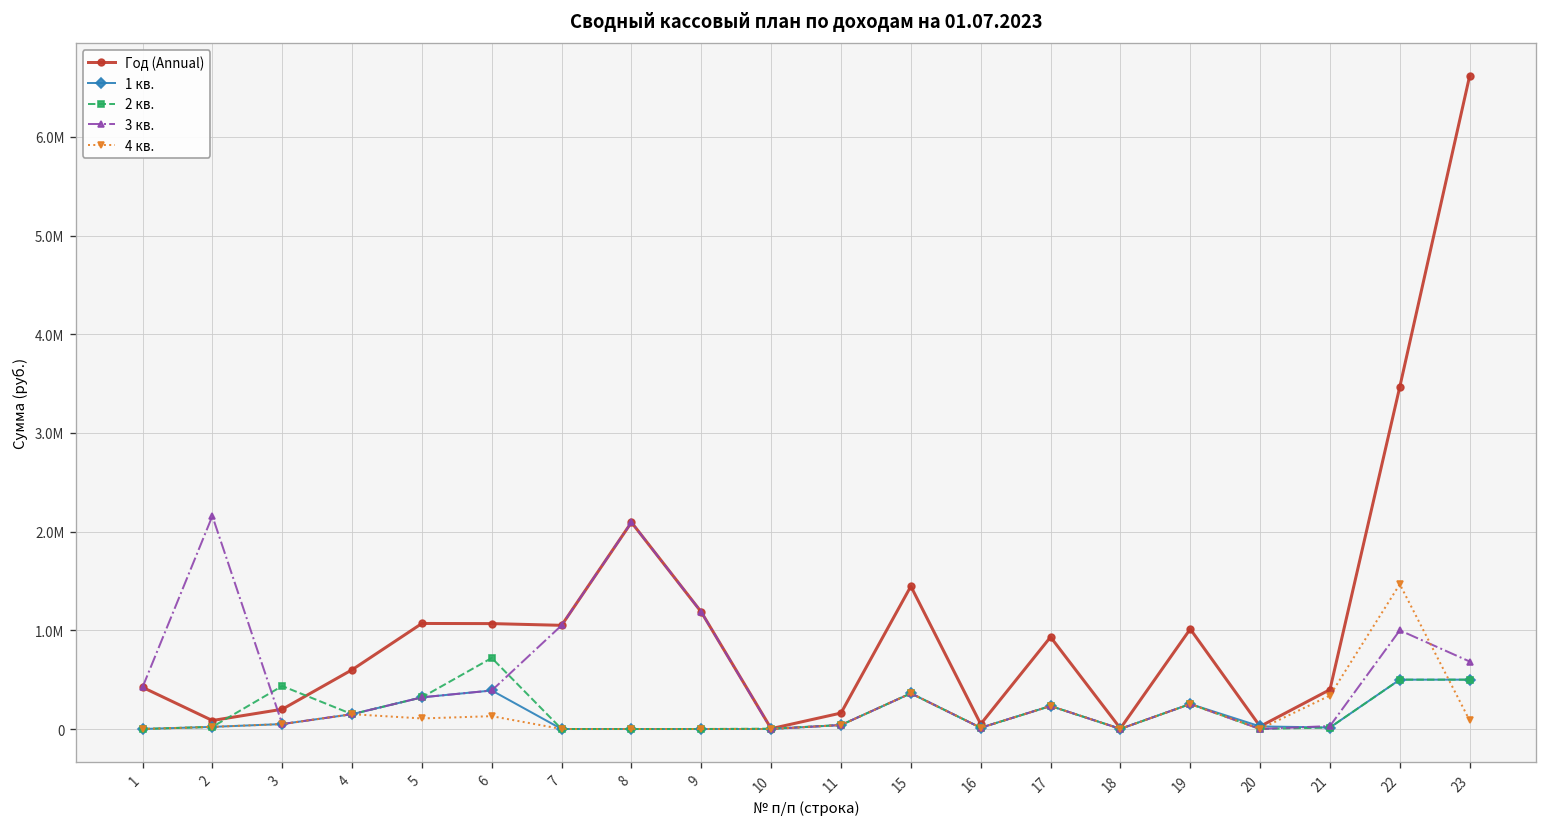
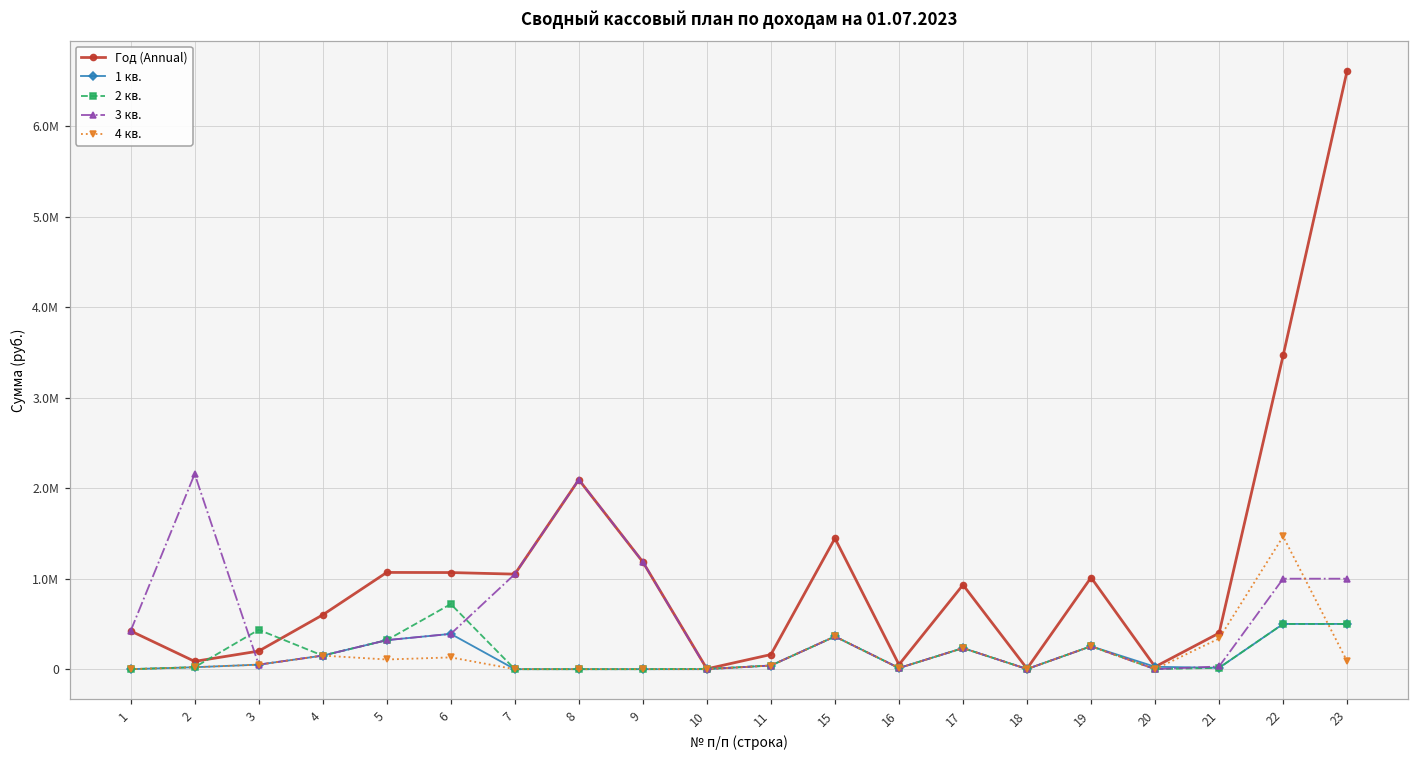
  {
    "Год (Annual)": {
      "2": 100000,
      "3": 200000,
      "4": 600000,
      "5": 1100000,
      "6": 1100000,
      "11": 200000,
      "15": 1400000,
      "16": 100000,
      "17": 900000,
      "19": 1000000,
      "21": 400000,
      "22": 3500000,
      "23": 6600000
    },
    "2 кв.": {
      "3": 400000,
      "6": 700000
    },
    "3 кв.": {
      "2": 2200000,
      "22": 1000000,
-     "23": 700000
+     "23": 1000000
    },
    "4 кв.": {
      "5": 100000,
      "6": 100000,
      "21": 300000,
      "22": 1500000,
      "23": 100000
    }
  }
